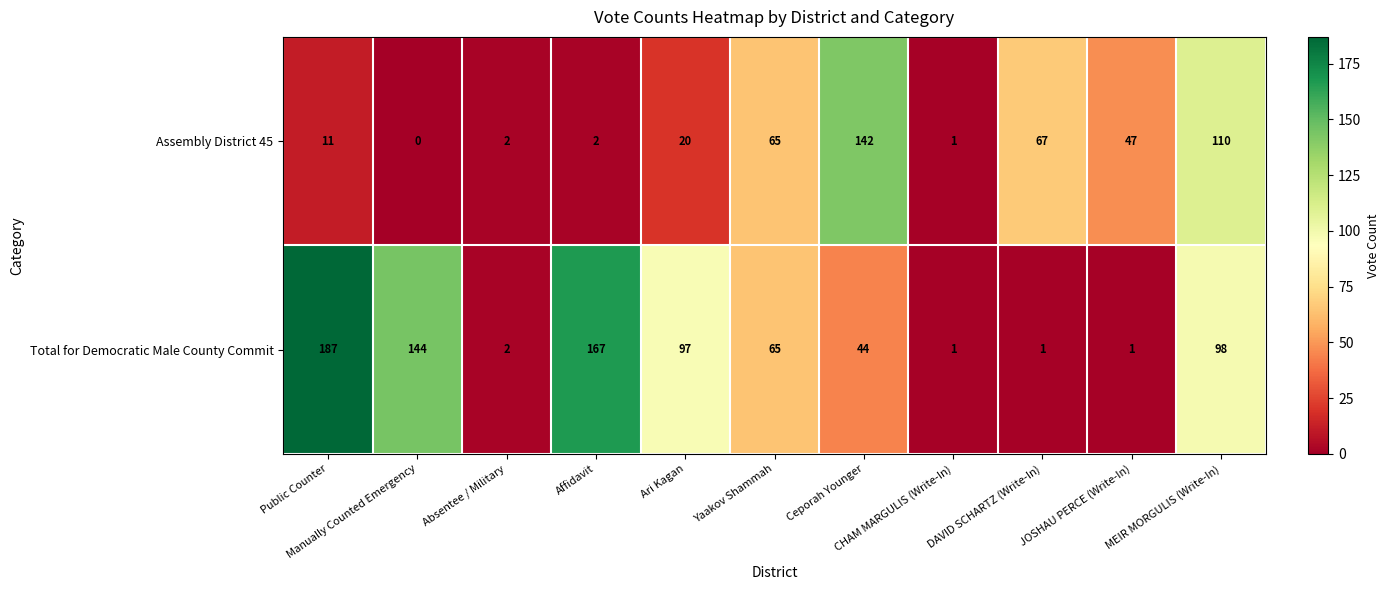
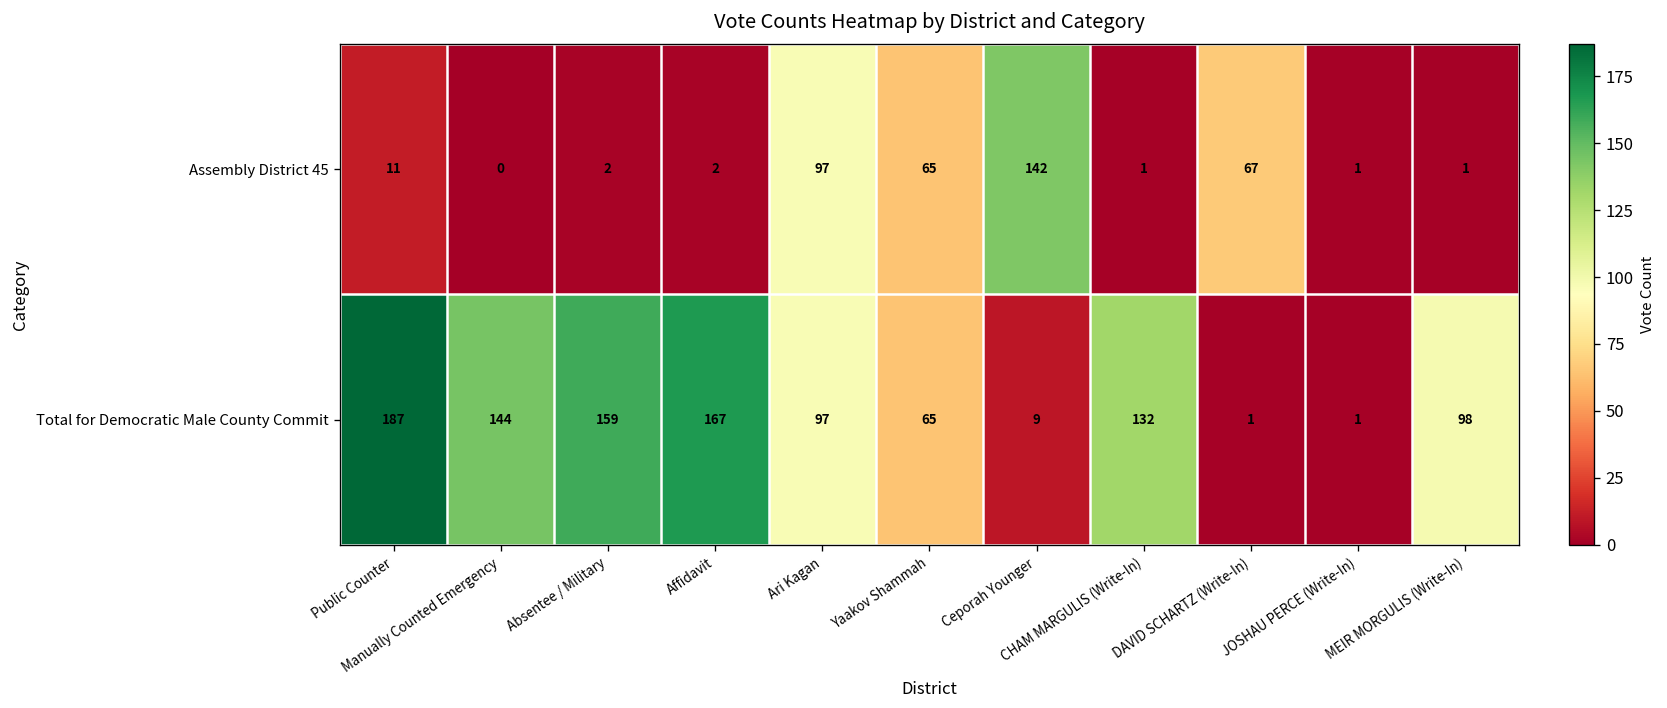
  {
    "Assembly District 45": {
      "Public Counter": 11,
      "Manually Counted Emergency": 0,
      "Absentee / Military": 2,
      "Affidavit": 2,
-     "Ari Kagan": 20,
+     "Ari Kagan": 97,
      "Yaakov Shammah": 65,
      "Ceporah Younger": 142,
      "CHAM MARGULIS (Write-In)": 1,
      "DAVID SCHARTZ (Write-In)": 67,
-     "JOSHAU PERCE (Write-In)": 47,
-     "MEIR MORGULIS (Write-In)": 110
+     "JOSHAU PERCE (Write-In)": 1,
+     "MEIR MORGULIS (Write-In)": 1
    },
    "Total for Democratic Male County Commit": {
      "Public Counter": 187,
      "Manually Counted Emergency": 144,
-     "Absentee / Military": 2,
+     "Absentee / Military": 159,
      "Affidavit": 167,
      "Ari Kagan": 97,
      "Yaakov Shammah": 65,
-     "Ceporah Younger": 44,
-     "CHAM MARGULIS (Write-In)": 1,
+     "Ceporah Younger": 9,
+     "CHAM MARGULIS (Write-In)": 132,
      "DAVID SCHARTZ (Write-In)": 1,
      "JOSHAU PERCE (Write-In)": 1,
      "MEIR MORGULIS (Write-In)": 98
    }
  }
